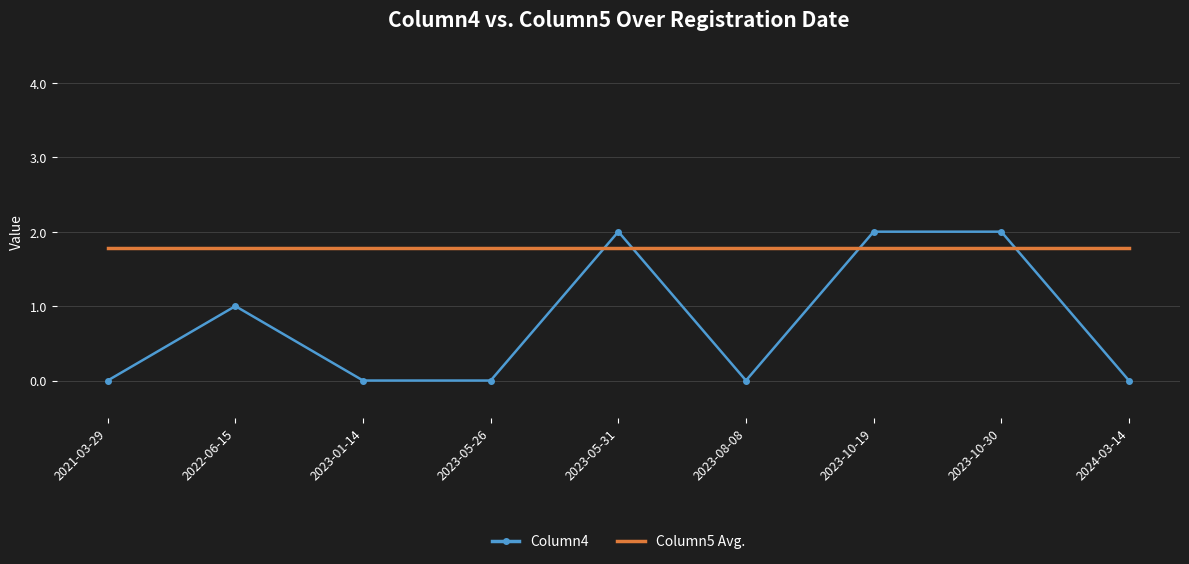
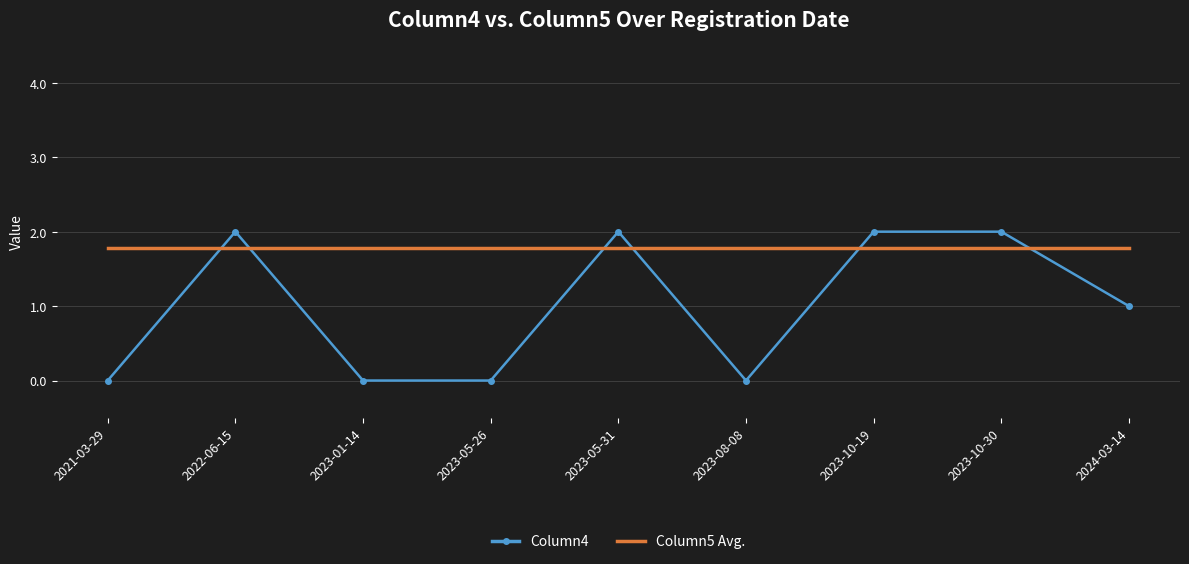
  {
    "Column4": {
      "2021-03-29": 0,
-     "2022-06-15": 1,
+     "2022-06-15": 2,
      "2023-01-14": 0,
      "2023-05-26": 0,
      "2023-05-31": 2,
      "2023-08-08": 0,
      "2023-10-19": 2,
      "2023-10-30": 2,
-     "2024-03-14": 0
+     "2024-03-14": 1
    },
    "Column5 Avg.": {
      "2021-03-29": 1.8,
      "2022-06-15": 1.8,
      "2023-01-14": 1.8,
      "2023-05-26": 1.8,
      "2023-05-31": 1.8,
      "2023-08-08": 1.8,
      "2023-10-19": 1.8,
      "2023-10-30": 1.8,
      "2024-03-14": 1.8
    }
  }
